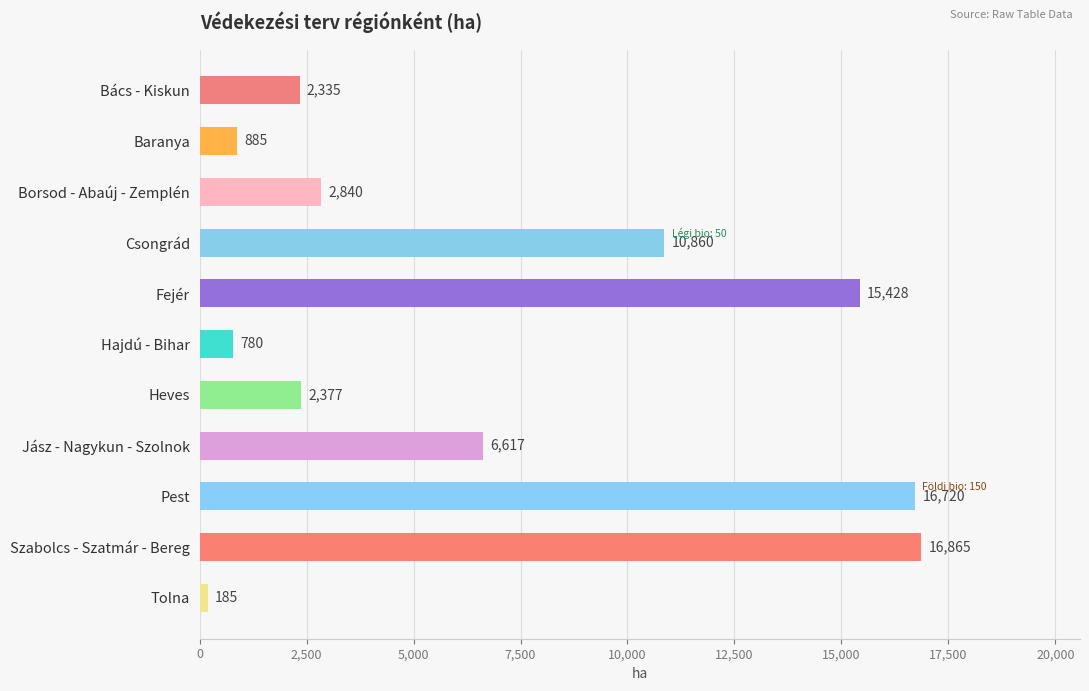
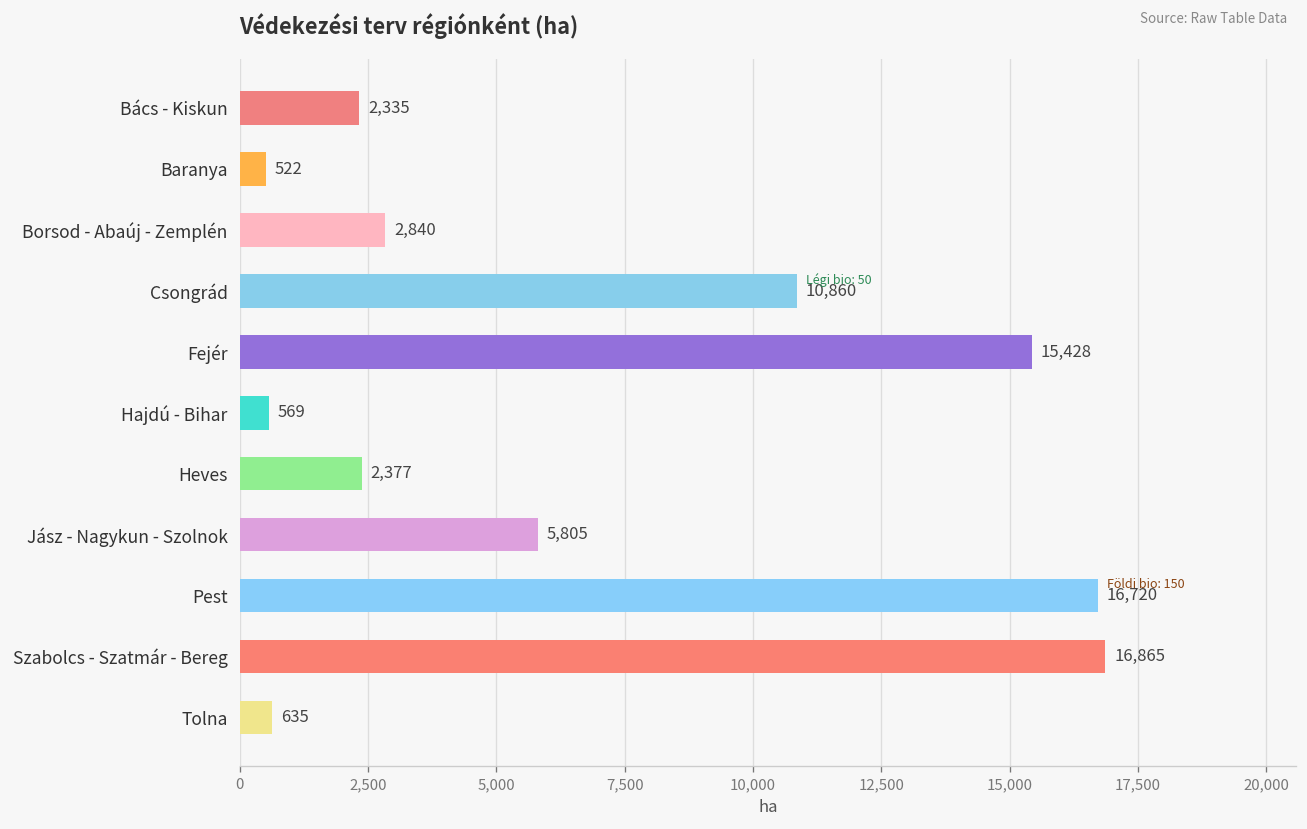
  {
    "Bács - Kiskun": "2,335",
-   "Baranya": "885",
+   "Baranya": "522",
    "Borsod - Abaúj - Zemplén": "2,840",
    "Fejér": "15,428",
-   "Hajdú - Bihar": "780",
+   "Hajdú - Bihar": "569",
    "Heves": "2,377",
-   "Jász - Nagykun - Szolnok": "6,617",
+   "Jász - Nagykun - Szolnok": "5,805",
    "Szabolcs - Szatmár - Bereg": "16,865",
-   "Tolna": "185"
+   "Tolna": "635"
  }
